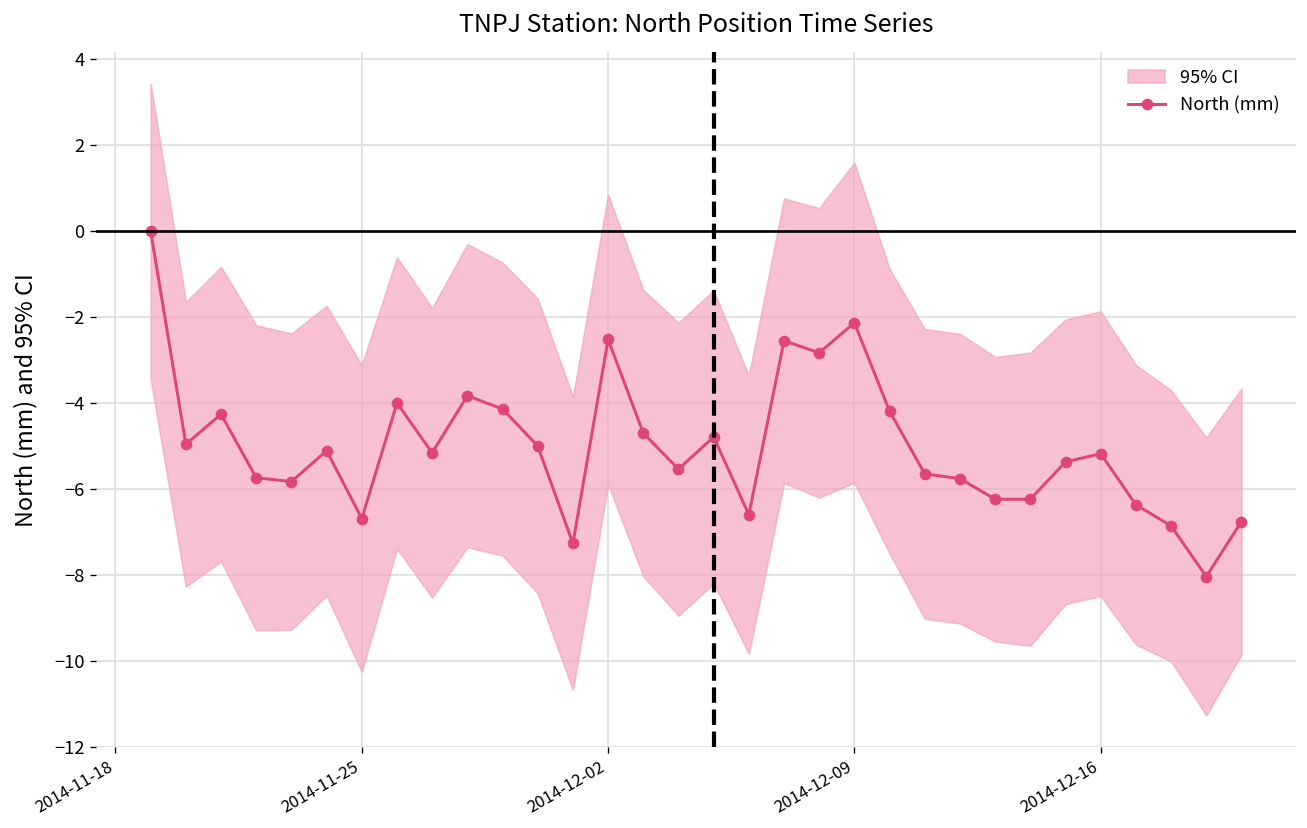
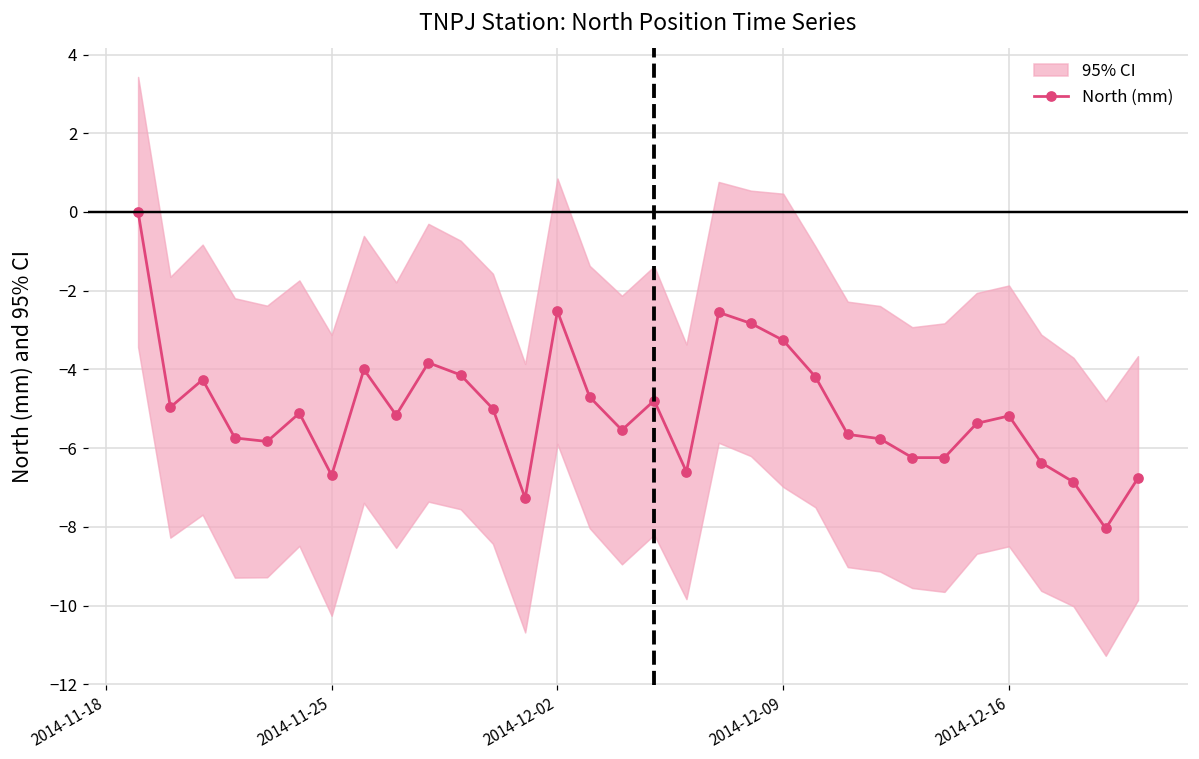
  {
    "North (mm)": {
      "2014-11-25": -6.7,
      "2014-12-02": -2.5,
-     "2014-12-09": -2.1,
+     "2014-12-09": -3.3,
      "2014-12-16": -5.2
    }
  }
